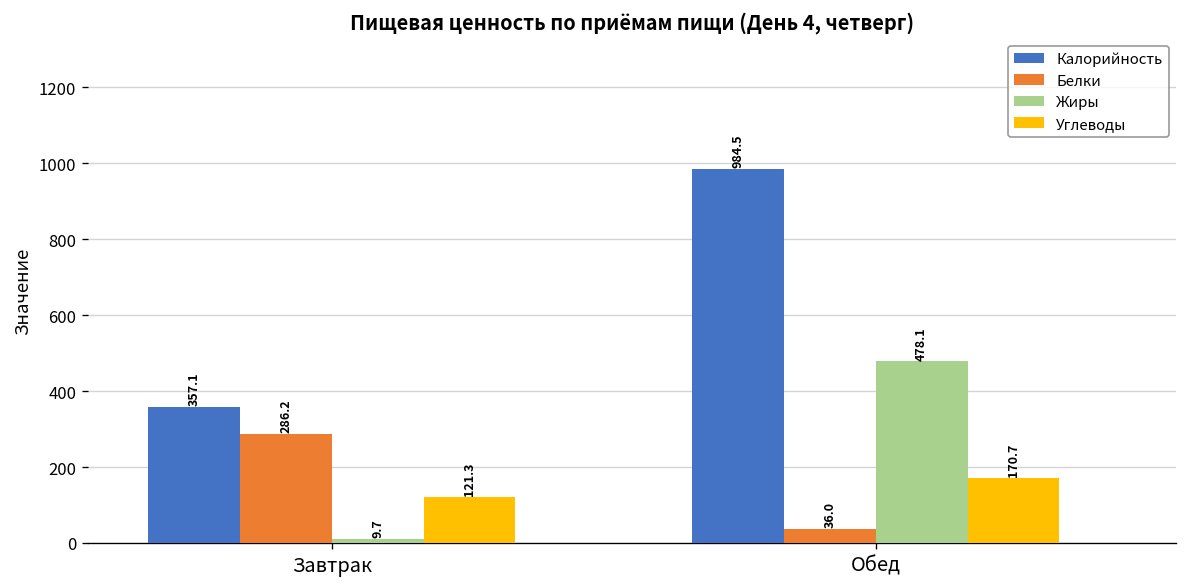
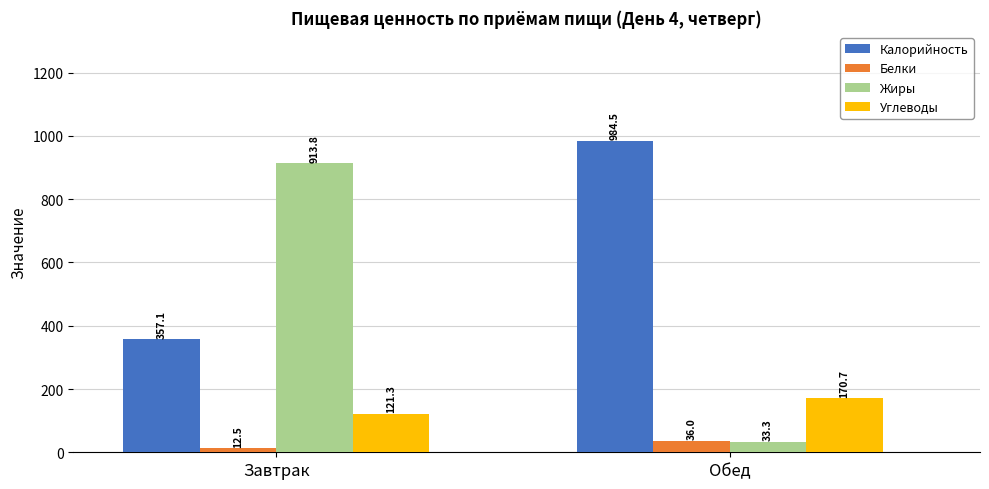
  {
    "Калорийность": {
      "Завтрак": 357.1,
      "Обед": 984.5
    },
    "Белки": {
-     "Завтрак": 286.2,
+     "Завтрак": 12.5,
      "Обед": 36.0
    },
    "Жиры": {
-     "Завтрак": 9.7,
-     "Обед": 478.1
+     "Завтрак": 913.8,
+     "Обед": 33.3
    },
    "Углеводы": {
      "Завтрак": 121.3,
      "Обед": 170.7
    }
  }
